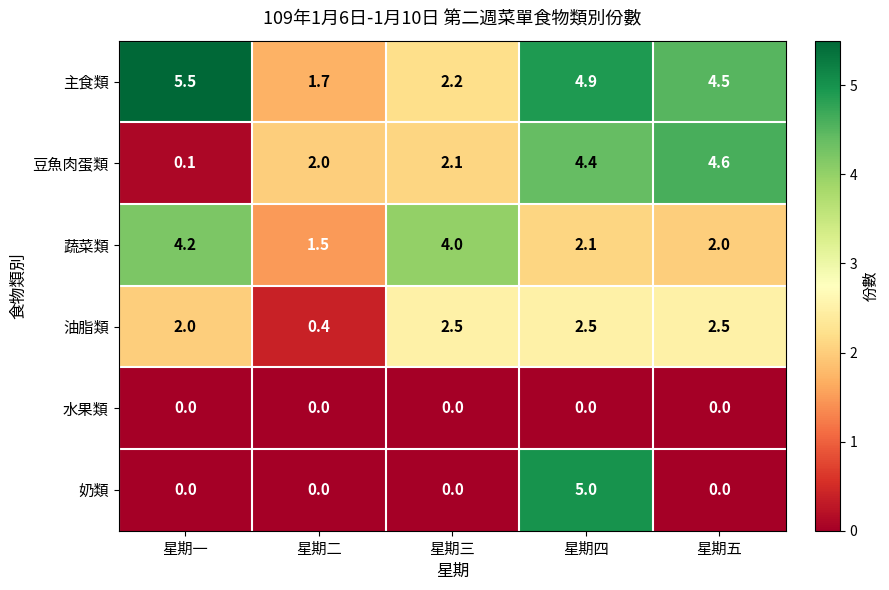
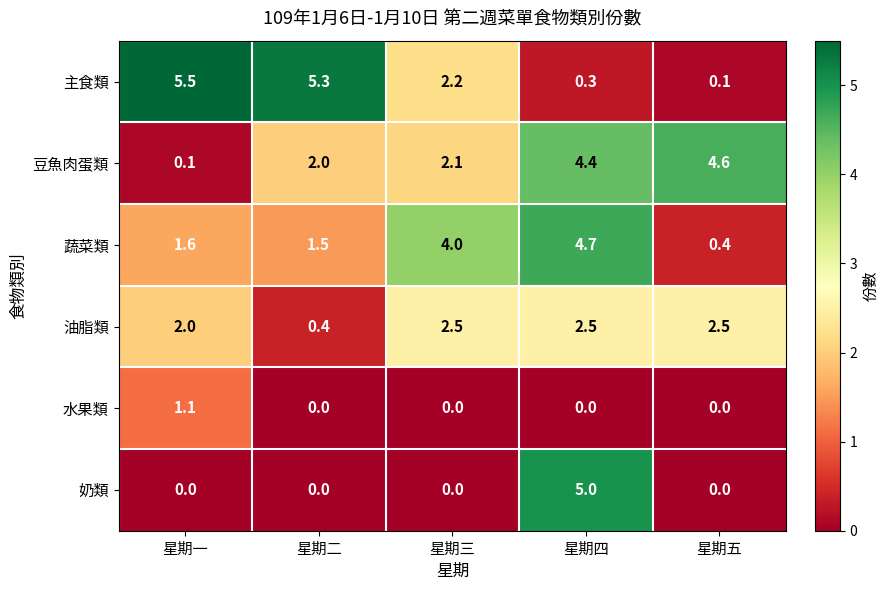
  {
    "主食類": {
      "星期一": 5.5,
-     "星期二": 1.7,
+     "星期二": 5.3,
      "星期三": 2.2,
-     "星期四": 4.9,
-     "星期五": 4.5
+     "星期四": 0.3,
+     "星期五": 0.1
    },
    "豆魚肉蛋類": {
      "星期一": 0.1,
      "星期二": 2.0,
      "星期三": 2.1,
      "星期四": 4.4,
      "星期五": 4.6
    },
    "蔬菜類": {
-     "星期一": 4.2,
+     "星期一": 1.6,
      "星期二": 1.5,
      "星期三": 4.0,
-     "星期四": 2.1,
-     "星期五": 2.0
+     "星期四": 4.7,
+     "星期五": 0.4
    },
    "油脂類": {
      "星期一": 2.0,
      "星期二": 0.4,
      "星期三": 2.5,
      "星期四": 2.5,
      "星期五": 2.5
    },
    "水果類": {
-     "星期一": 0.0,
+     "星期一": 1.1,
      "星期二": 0.0,
      "星期三": 0.0,
      "星期四": 0.0,
      "星期五": 0.0
    },
    "奶類": {
      "星期一": 0.0,
      "星期二": 0.0,
      "星期三": 0.0,
      "星期四": 5.0,
      "星期五": 0.0
    }
  }
